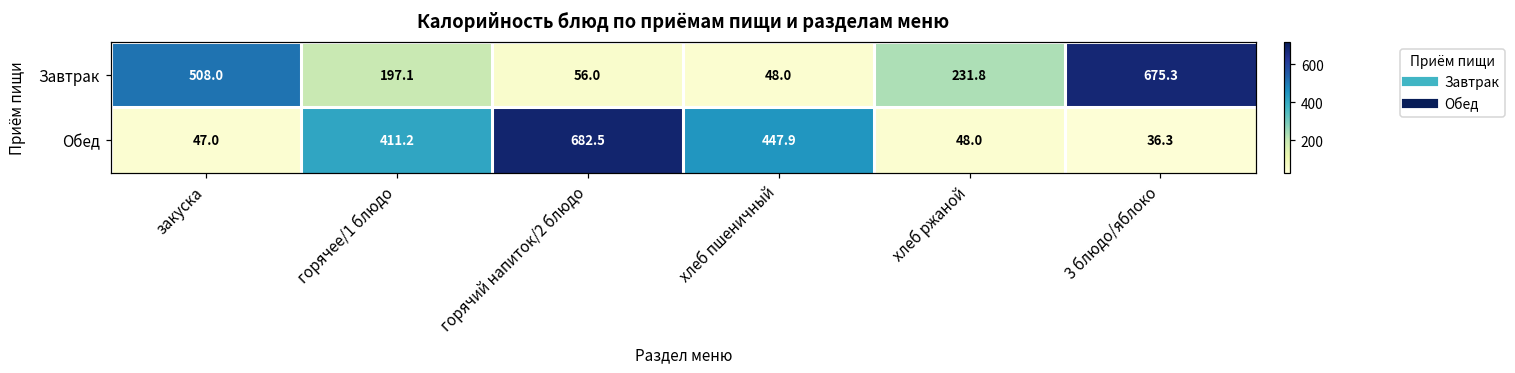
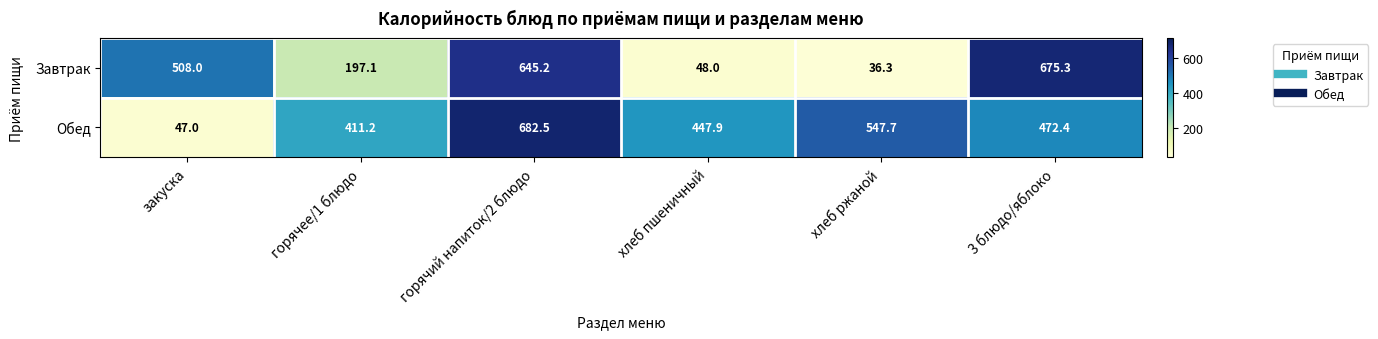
  {
    "Завтрак": {
      "закуска": 508.0,
      "горячее/1 блюдо": 197.1,
-     "горячий напиток/2 блюдо": 56.0,
+     "горячий напиток/2 блюдо": 645.2,
      "хлеб пшеничный": 48.0,
-     "хлеб ржаной": 231.8,
+     "хлеб ржаной": 36.3,
      "3 блюдо/яблоко": 675.3
    },
    "Обед": {
      "закуска": 47.0,
      "горячее/1 блюдо": 411.2,
      "горячий напиток/2 блюдо": 682.5,
      "хлеб пшеничный": 447.9,
-     "хлеб ржаной": 48.0,
-     "3 блюдо/яблоко": 36.3
+     "хлеб ржаной": 547.7,
+     "3 блюдо/яблоко": 472.4
    }
  }
